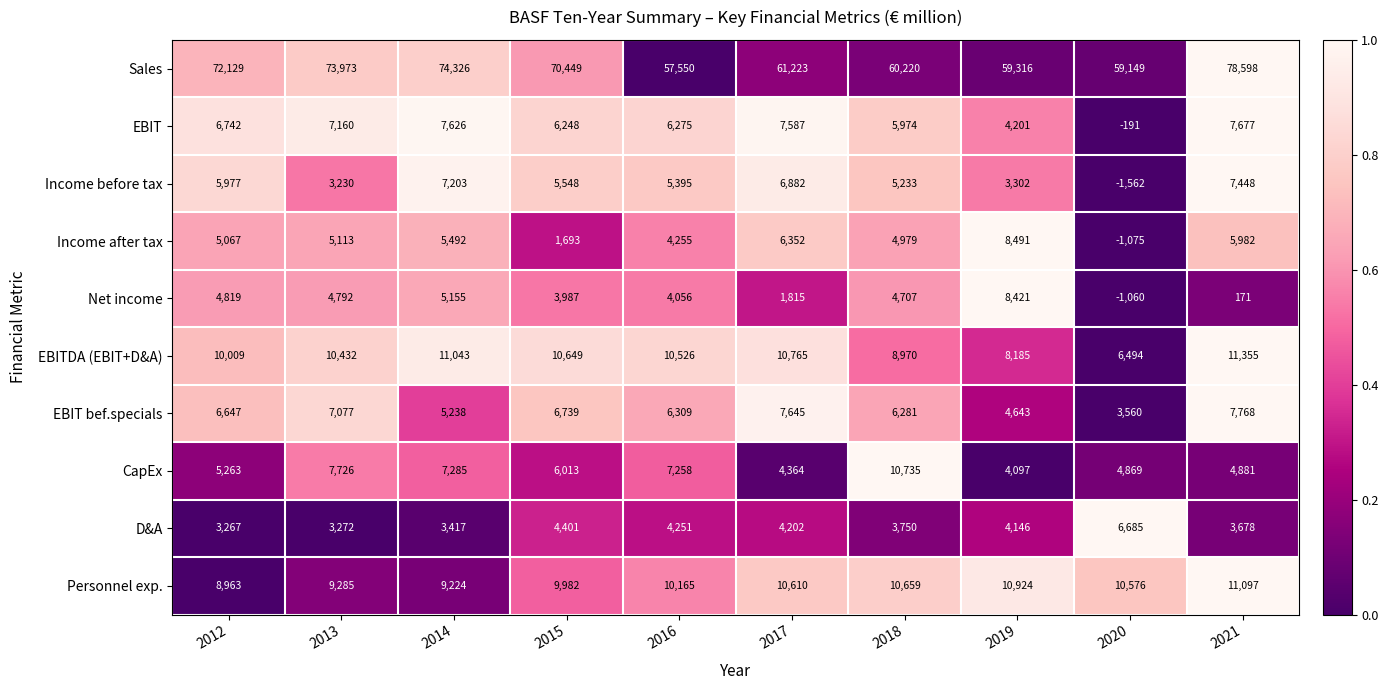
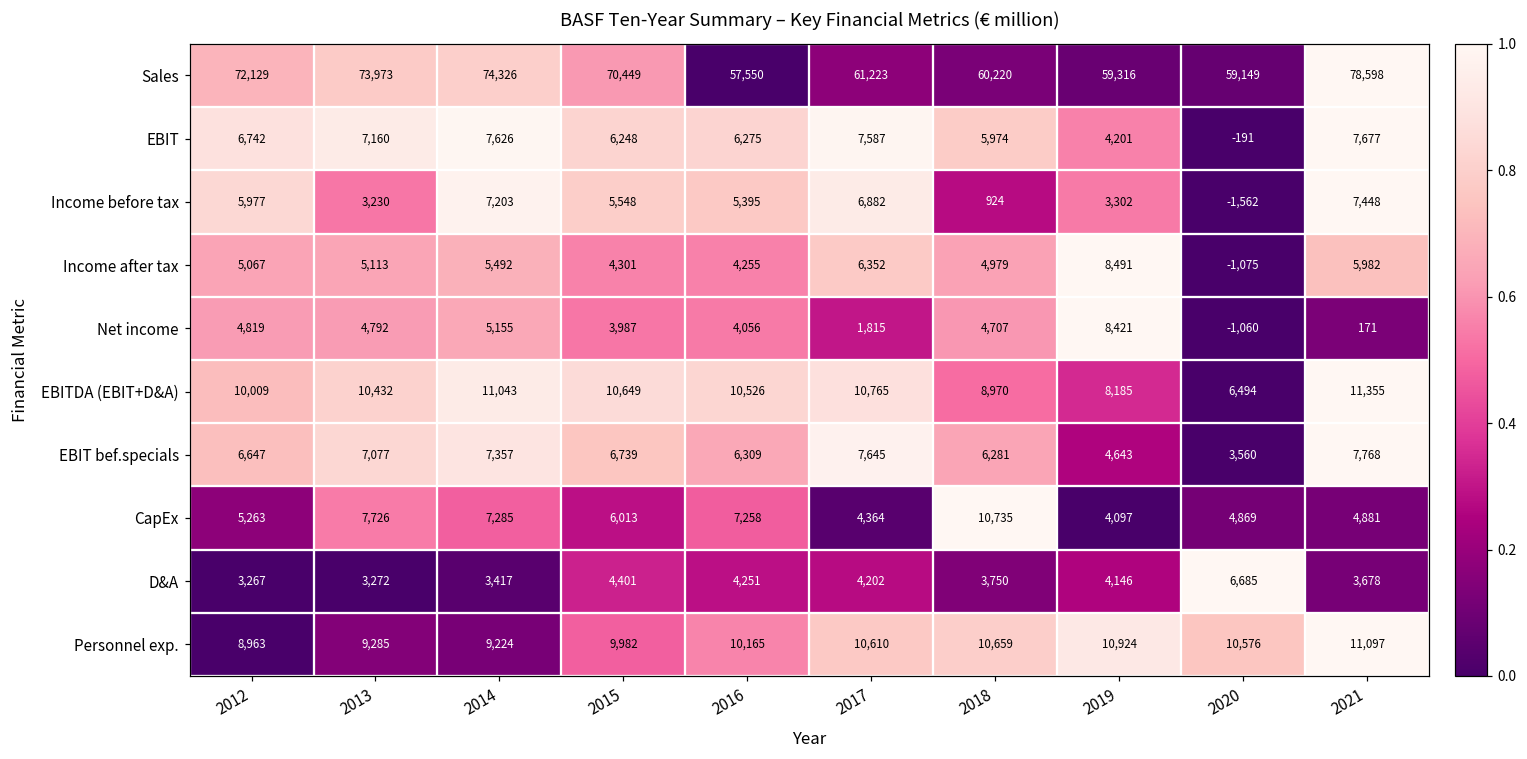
  {
    "Sales": {
      "2012": "72,129",
      "2013": "73,973",
      "2014": "74,326",
      "2015": "70,449",
      "2016": "57,550",
      "2017": "61,223",
      "2018": "60,220",
      "2019": "59,316",
      "2020": "59,149",
      "2021": "78,598"
    },
    "EBIT": {
      "2012": "6,742",
      "2013": "7,160",
      "2014": "7,626",
      "2015": "6,248",
      "2016": "6,275",
      "2017": "7,587",
      "2018": "5,974",
      "2019": "4,201",
      "2020": "-191",
      "2021": "7,677"
    },
    "Income before tax": {
      "2012": "5,977",
      "2013": "3,230",
      "2014": "7,203",
      "2015": "5,548",
      "2016": "5,395",
      "2017": "6,882",
-     "2018": "5,233",
+     "2018": "924",
      "2019": "3,302",
      "2020": "-1,562",
      "2021": "7,448"
    },
    "Income after tax": {
      "2012": "5,067",
      "2013": "5,113",
      "2014": "5,492",
-     "2015": "1,693",
+     "2015": "4,301",
      "2016": "4,255",
      "2017": "6,352",
      "2018": "4,979",
      "2019": "8,491",
      "2020": "-1,075",
      "2021": "5,982"
    },
    "Net income": {
      "2012": "4,819",
      "2013": "4,792",
      "2014": "5,155",
      "2015": "3,987",
      "2016": "4,056",
      "2017": "1,815",
      "2018": "4,707",
      "2019": "8,421",
      "2020": "-1,060",
      "2021": "171"
    },
    "EBITDA (EBIT+D&A)": {
      "2012": "10,009",
      "2013": "10,432",
      "2014": "11,043",
      "2015": "10,649",
      "2016": "10,526",
      "2017": "10,765",
      "2018": "8,970",
      "2019": "8,185",
      "2020": "6,494",
      "2021": "11,355"
    },
    "EBIT bef.specials": {
      "2012": "6,647",
      "2013": "7,077",
-     "2014": "5,238",
+     "2014": "7,357",
      "2015": "6,739",
      "2016": "6,309",
      "2017": "7,645",
      "2018": "6,281",
      "2019": "4,643",
      "2020": "3,560",
      "2021": "7,768"
    },
    "CapEx": {
      "2012": "5,263",
      "2013": "7,726",
      "2014": "7,285",
      "2015": "6,013",
      "2016": "7,258",
      "2017": "4,364",
      "2018": "10,735",
      "2019": "4,097",
      "2020": "4,869",
      "2021": "4,881"
    },
    "D&A": {
      "2012": "3,267",
      "2013": "3,272",
      "2014": "3,417",
      "2015": "4,401",
      "2016": "4,251",
      "2017": "4,202",
      "2018": "3,750",
      "2019": "4,146",
      "2020": "6,685",
      "2021": "3,678"
    },
    "Personnel exp.": {
      "2012": "8,963",
      "2013": "9,285",
      "2014": "9,224",
      "2015": "9,982",
      "2016": "10,165",
      "2017": "10,610",
      "2018": "10,659",
      "2019": "10,924",
      "2020": "10,576",
      "2021": "11,097"
    }
  }
